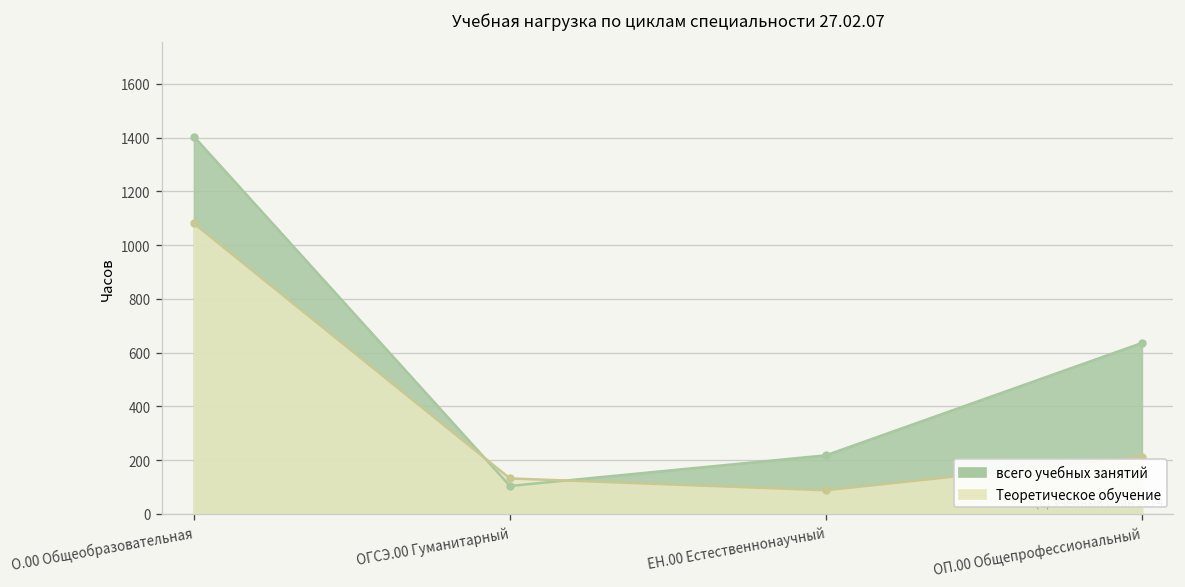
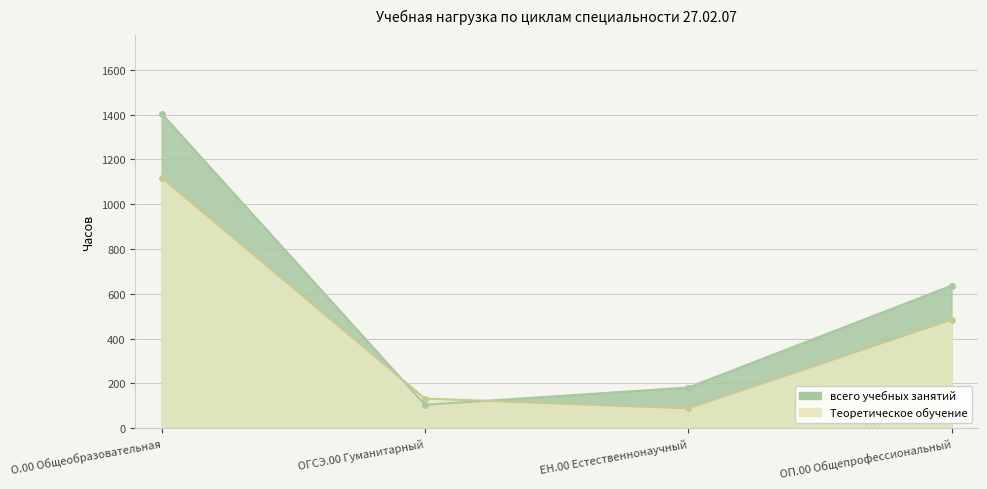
  {
    "всего учебных занятий": {
      "О.00 Общеобразовательная": 1400,
      "ОГСЭ.00 Гуманитарный": 100,
-     "ЕН.00 Естественнонаучный": 220,
+     "ЕН.00 Естественнонаучный": 180,
      "ОП.00 Общепрофессиональный": 640
    },
    "Теоретическое обучение": {
-     "О.00 Общеобразовательная": 1080,
+     "О.00 Общеобразовательная": 1120,
      "ОГСЭ.00 Гуманитарный": 130,
      "ЕН.00 Естественнонаучный": 90,
-     "ОП.00 Общепрофессиональный": 210
+     "ОП.00 Общепрофессиональный": 480
    }
  }
